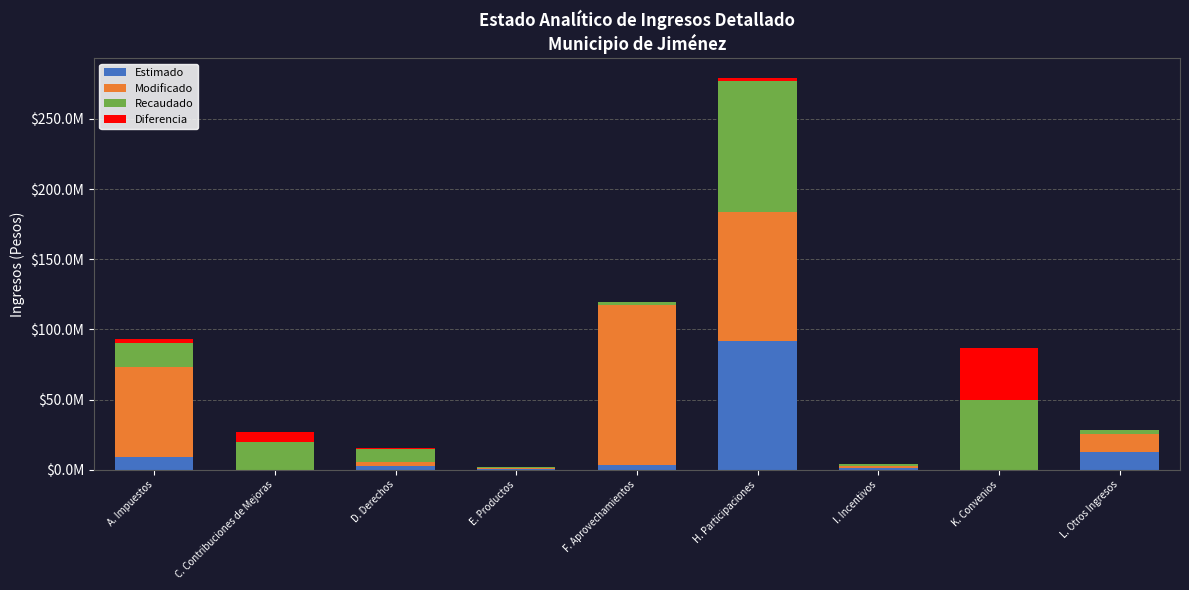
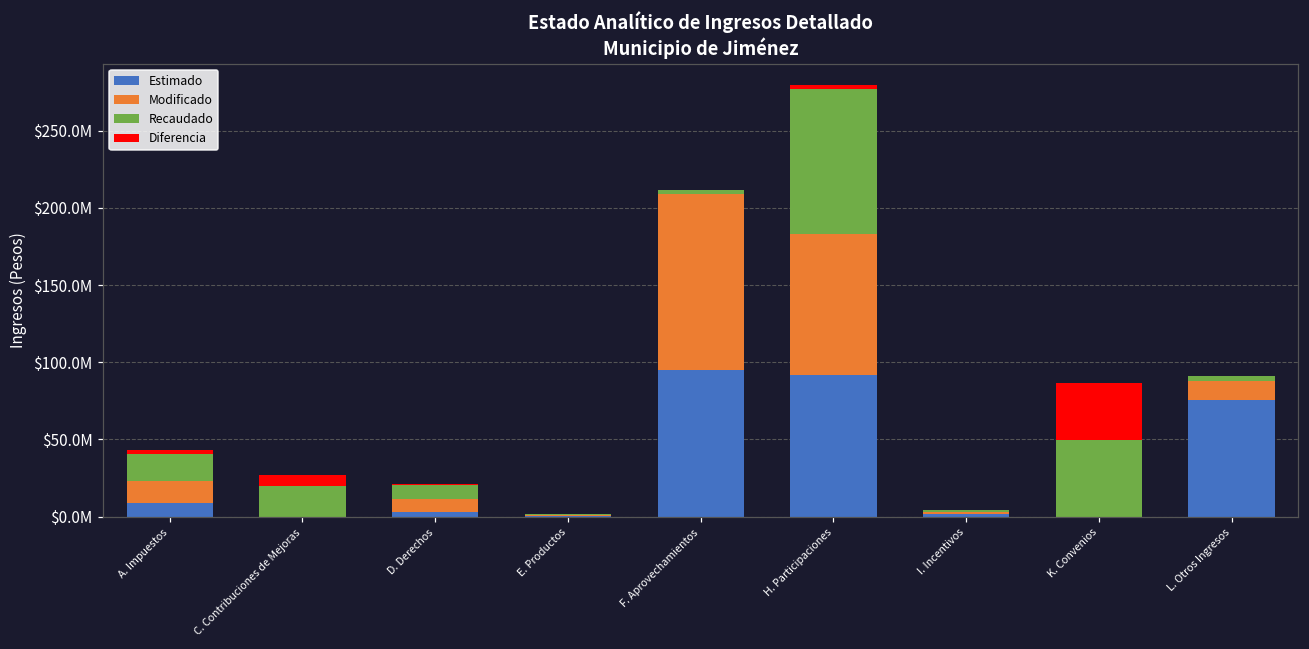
  {
    "Estimado": {
      "A. Impuestos": "$9000000",
      "C. Contribuciones de Mejoras": "$0",
      "D. Derechos": "$3000000",
-     "F. Aprovechamientos": "$3000000",
+     "F. Aprovechamientos": "$95000000",
      "H. Participaciones": "$92000000",
      "K. Convenios": "$0",
-     "L. Otros Ingresos": "$13000000"
+     "L. Otros Ingresos": "$75000000"
    },
    "Modificado": {
-     "A. Impuestos": "$65000000",
+     "A. Impuestos": "$15000000",
      "C. Contribuciones de Mejoras": "$0",
-     "D. Derechos": "$3000000",
+     "D. Derechos": "$9000000",
      "F. Aprovechamientos": "$114000000",
      "H. Participaciones": "$92000000",
      "K. Convenios": "$0",
      "L. Otros Ingresos": "$13000000"
    },
    "Recaudado": {
      "A. Impuestos": "$17000000",
      "C. Contribuciones de Mejoras": "$20000000",
      "D. Derechos": "$9000000",
      "F. Aprovechamientos": "$2000000",
      "H. Participaciones": "$94000000",
      "K. Convenios": "$50000000",
      "L. Otros Ingresos": "$3000000"
    },
    "Diferencia": {
      "A. Impuestos": "$3000000",
      "C. Contribuciones de Mejoras": "$7000000",
      "E. Productos": "$0",
      "F. Aprovechamientos": "$0",
      "H. Participaciones": "$2000000",
      "I. Incentivos": "$0",
      "K. Convenios": "$37000000",
      "L. Otros Ingresos": "$0"
    }
  }
